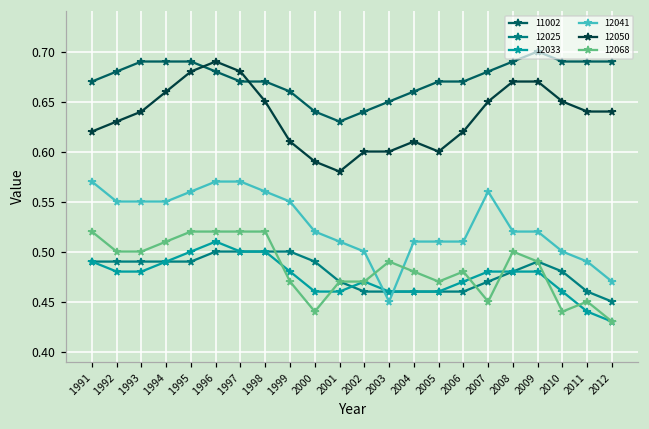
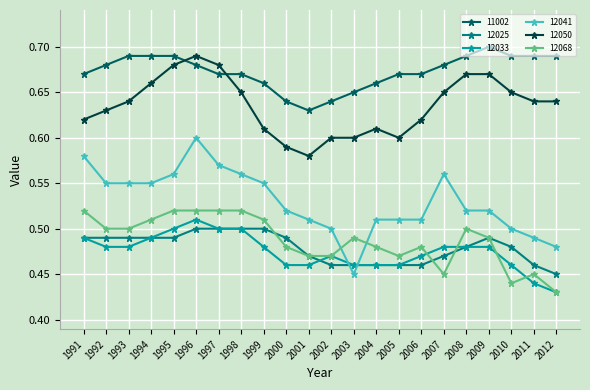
  {
    "12041": {
-     "1991": 0.57,
+     "1991": 0.58,
      "1992": 0.55,
      "1993": 0.55,
      "1994": 0.55,
      "1995": 0.56,
-     "1996": 0.57,
+     "1996": 0.60,
      "1997": 0.57,
      "1998": 0.56,
      "1999": 0.55,
      "2000": 0.52,
      "2001": 0.51,
      "2002": 0.50,
      "2003": 0.45,
      "2004": 0.51,
      "2005": 0.51,
      "2006": 0.51,
      "2007": 0.56,
      "2008": 0.52,
      "2009": 0.52,
      "2010": 0.50,
      "2011": 0.49,
-     "2012": 0.47
+     "2012": 0.48
    },
    "12068": {
      "1991": 0.52,
      "1992": 0.50,
      "1993": 0.50,
      "1994": 0.51,
      "1995": 0.52,
      "1996": 0.52,
      "1997": 0.52,
      "1998": 0.52,
-     "1999": 0.47,
-     "2000": 0.44,
+     "1999": 0.51,
+     "2000": 0.48,
      "2003": 0.49,
      "2004": 0.48,
      "2005": 0.47,
      "2006": 0.48,
      "2007": 0.45,
      "2008": 0.50,
      "2010": 0.44,
      "2011": 0.45
    }
  }
